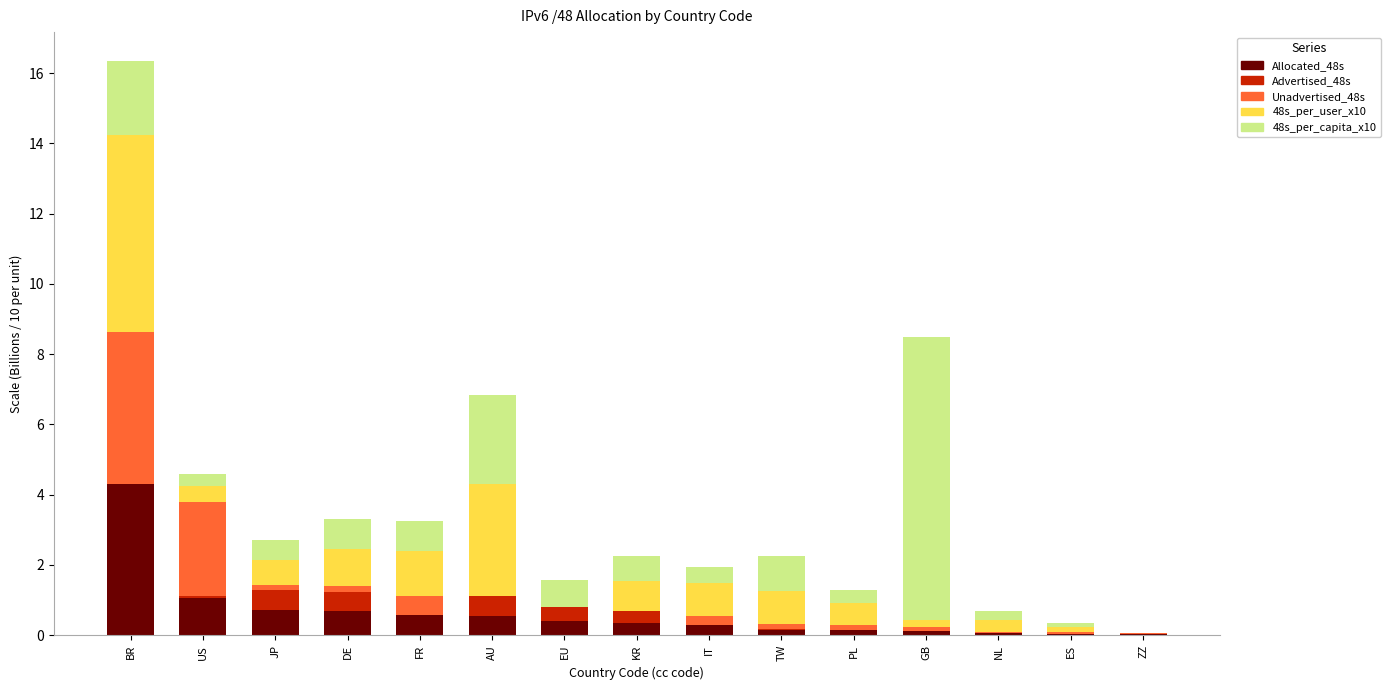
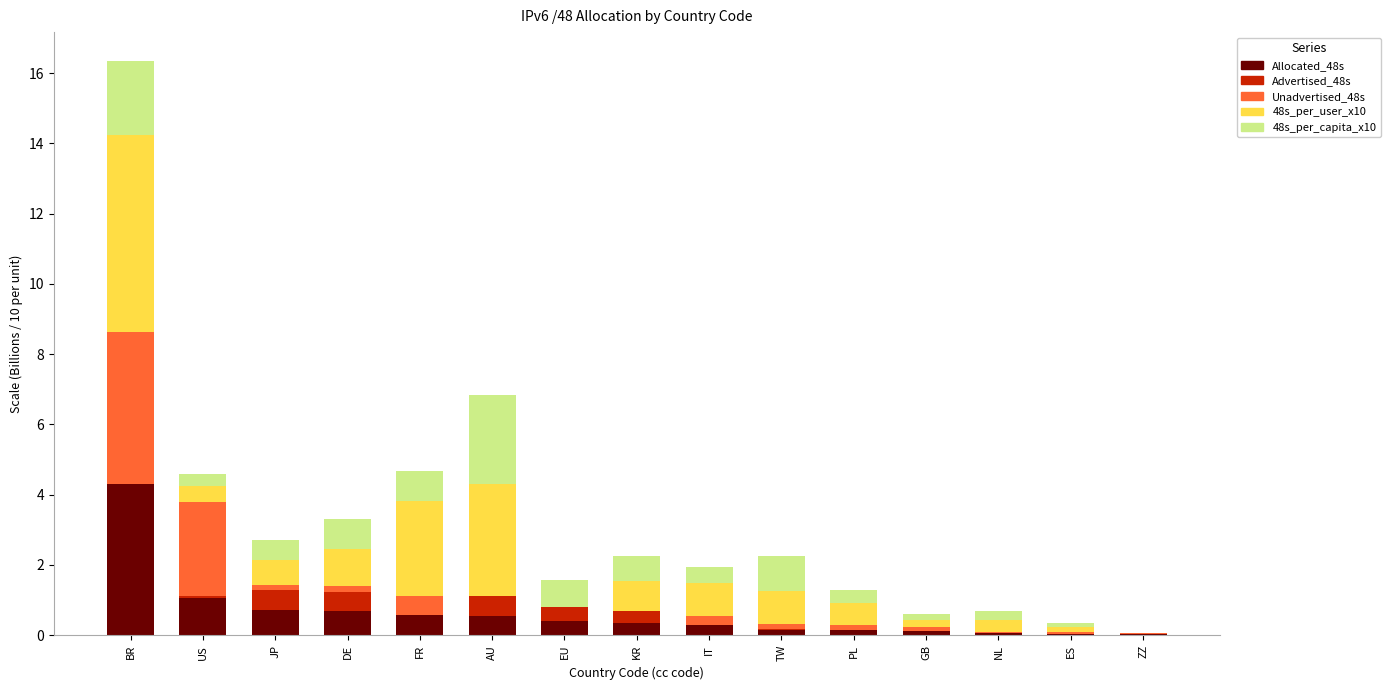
  {
    "Allocated_48s": {
      "BR": 4.3,
      "US": 1.1,
      "JP": 0.7,
      "DE": 0.7,
      "FR": 0.6,
      "AU": 0.6,
      "EU": 0.4,
      "KR": 0.3,
      "IT": 0.3,
      "TW": 0.2,
      "PL": 0.1,
      "GB": 0.1
    },
    "Advertised_48s": {
      "JP": 0.6,
      "DE": 0.5,
      "AU": 0.6,
      "EU": 0.4,
      "KR": 0.3
    },
    "Unadvertised_48s": {
      "BR": 4.3,
      "US": 2.7,
      "JP": 0.1,
      "DE": 0.2,
      "FR": 0.6,
      "IT": 0.3,
      "TW": 0.1,
      "PL": 0.1,
      "GB": 0.1
    },
    "48s_per_user_x10": {
      "BR": 5.6,
      "US": 0.4,
      "JP": 0.7,
      "DE": 1.1,
-     "FR": 1.3,
+     "FR": 2.7,
      "AU": 3.2,
      "EU": 0.0,
      "KR": 0.9,
      "IT": 0.9,
      "TW": 0.9,
      "PL": 0.6,
      "GB": 0.2,
      "NL": 0.3,
      "ES": 0.2,
      "ZZ": 0.0
    },
    "48s_per_capita_x10": {
      "BR": 2.1,
      "US": 0.3,
      "JP": 0.6,
      "DE": 0.8,
      "FR": 0.9,
      "AU": 2.6,
      "EU": 0.8,
      "KR": 0.7,
      "IT": 0.5,
      "TW": 1.0,
      "PL": 0.4,
-     "GB": 8.1,
+     "GB": 0.2,
      "NL": 0.3,
      "ES": 0.1,
      "ZZ": 0.0
    }
  }
